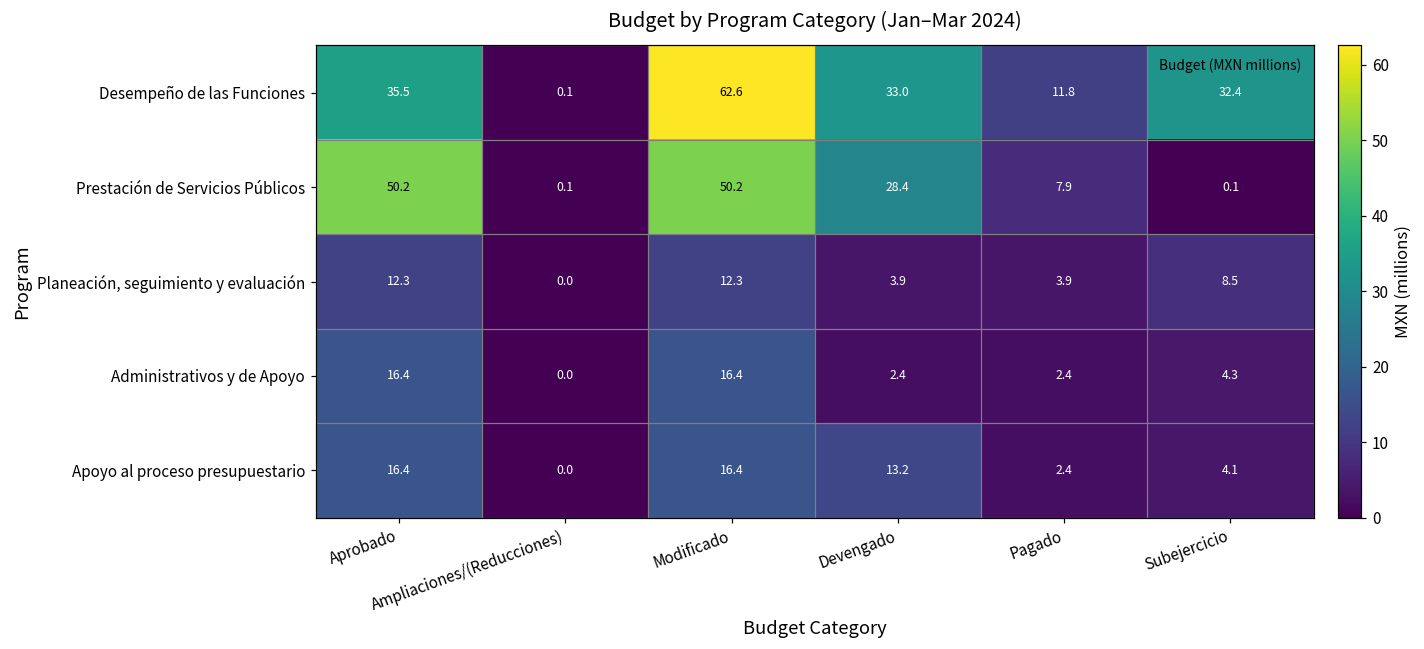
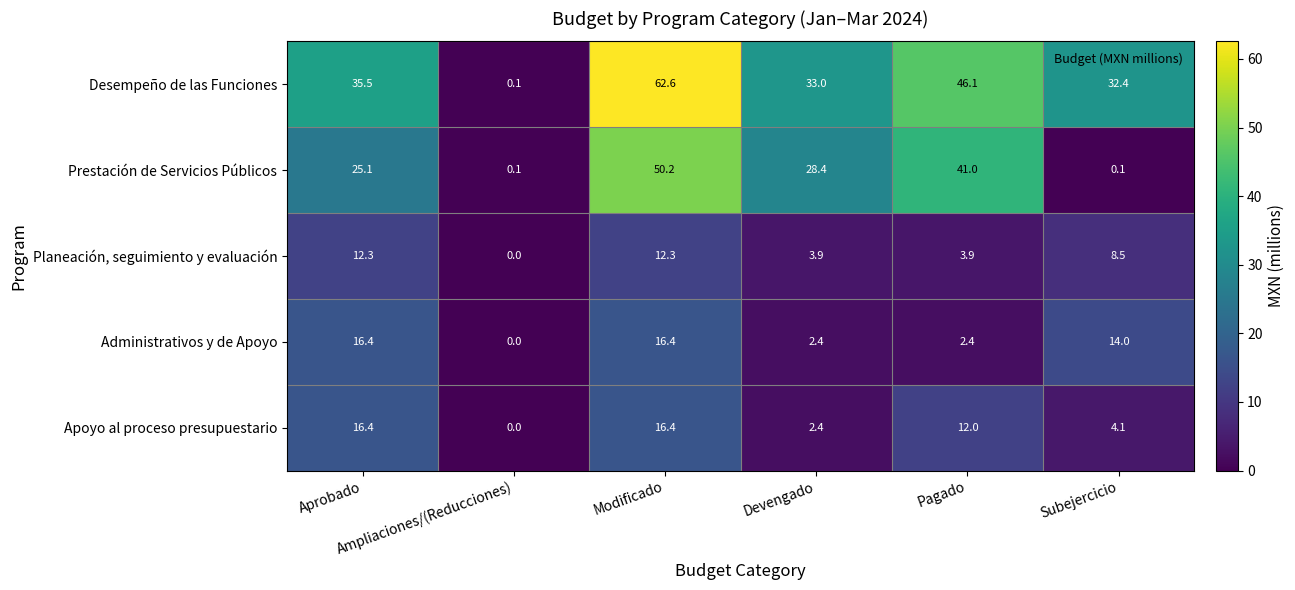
  {
    "Desempeño de las Funciones": {
      "Aprobado": 35.5,
      "Ampliaciones/(Reducciones)": 0.1,
      "Modificado": 62.6,
      "Devengado": 33.0,
-     "Pagado": 11.8,
+     "Pagado": 46.1,
      "Subejercicio": 32.4
    },
    "Prestación de Servicios Públicos": {
-     "Aprobado": 50.2,
+     "Aprobado": 25.1,
      "Ampliaciones/(Reducciones)": 0.1,
      "Modificado": 50.2,
      "Devengado": 28.4,
-     "Pagado": 7.9,
+     "Pagado": 41.0,
      "Subejercicio": 0.1
    },
    "Planeación, seguimiento y evaluación": {
      "Aprobado": 12.3,
      "Ampliaciones/(Reducciones)": 0.0,
      "Modificado": 12.3,
      "Devengado": 3.9,
      "Pagado": 3.9,
      "Subejercicio": 8.5
    },
    "Administrativos y de Apoyo": {
      "Aprobado": 16.4,
      "Ampliaciones/(Reducciones)": 0.0,
      "Modificado": 16.4,
      "Devengado": 2.4,
      "Pagado": 2.4,
-     "Subejercicio": 4.3
+     "Subejercicio": 14.0
    },
    "Apoyo al proceso presupuestario": {
      "Aprobado": 16.4,
      "Ampliaciones/(Reducciones)": 0.0,
      "Modificado": 16.4,
-     "Devengado": 13.2,
-     "Pagado": 2.4,
+     "Devengado": 2.4,
+     "Pagado": 12.0,
      "Subejercicio": 4.1
    }
  }
